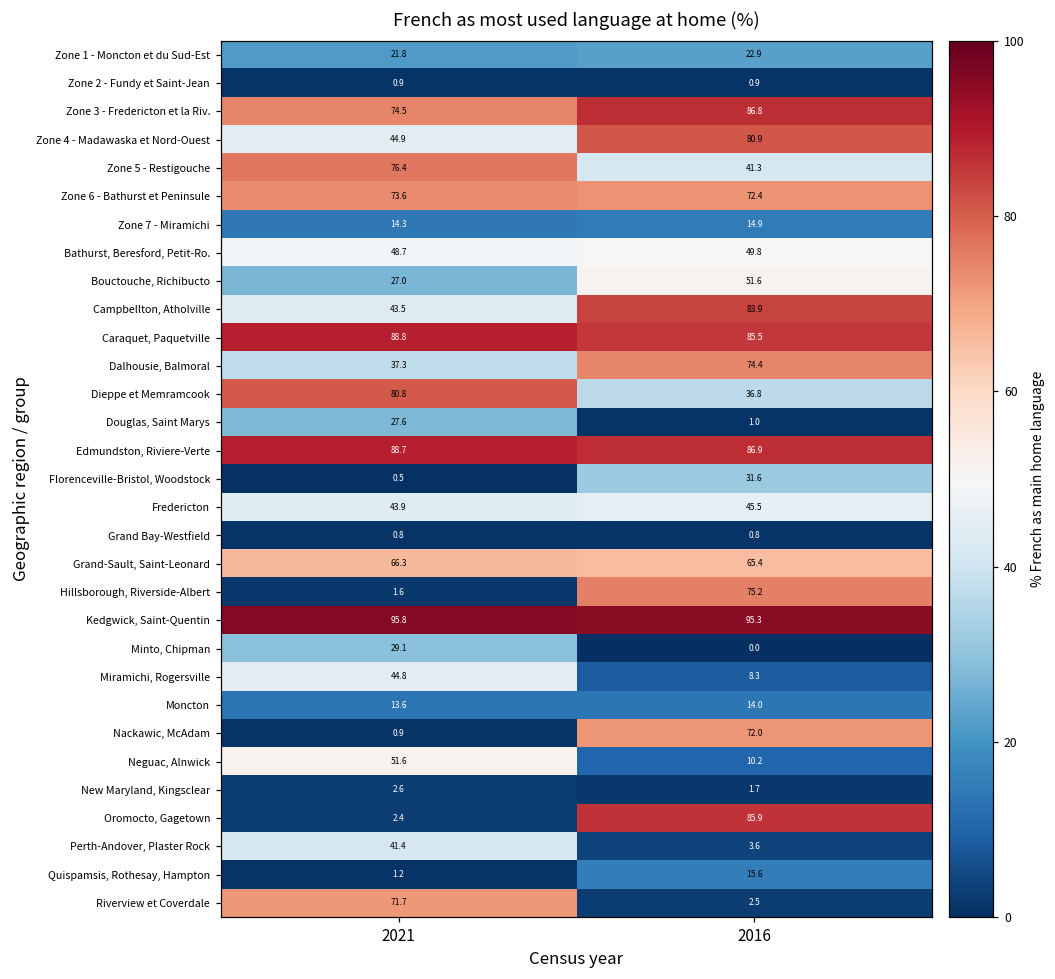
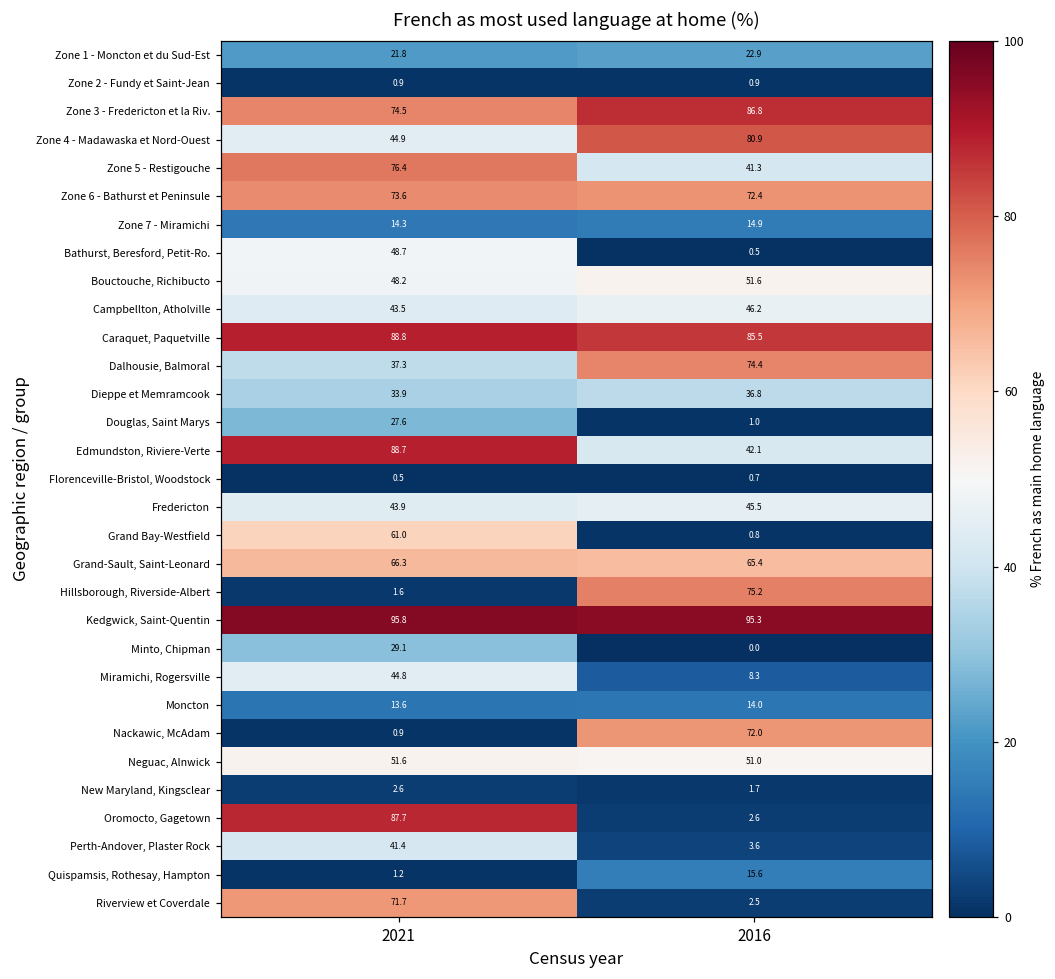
  {
    "Zone 1 - Moncton et du Sud-Est": {
      "2021": 21.8,
      "2016": 22.9
    },
    "Zone 2 - Fundy et Saint-Jean": {
      "2021": 0.9,
      "2016": 0.9
    },
    "Zone 3 - Fredericton et la Riv.": {
      "2021": 74.5,
      "2016": 86.8
    },
    "Zone 4 - Madawaska et Nord-Ouest": {
      "2021": 44.9,
      "2016": 80.9
    },
    "Zone 5 - Restigouche": {
      "2021": 76.4,
      "2016": 41.3
    },
    "Zone 6 - Bathurst et Peninsule": {
      "2021": 73.6,
      "2016": 72.4
    },
    "Zone 7 - Miramichi": {
      "2021": 14.3,
      "2016": 14.9
    },
    "Bathurst, Beresford, Petit-Ro.": {
      "2021": 48.7,
-     "2016": 49.8
+     "2016": 0.5
    },
    "Bouctouche, Richibucto": {
-     "2021": 27.0,
+     "2021": 48.2,
      "2016": 51.6
    },
    "Campbellton, Atholville": {
      "2021": 43.5,
-     "2016": 83.9
+     "2016": 46.2
    },
    "Caraquet, Paquetville": {
      "2021": 88.8,
      "2016": 85.5
    },
    "Dalhousie, Balmoral": {
      "2021": 37.3,
      "2016": 74.4
    },
    "Dieppe et Memramcook": {
-     "2021": 80.8,
+     "2021": 33.9,
      "2016": 36.8
    },
    "Douglas, Saint Marys": {
      "2021": 27.6,
      "2016": 1.0
    },
    "Edmundston, Riviere-Verte": {
      "2021": 88.7,
-     "2016": 86.9
+     "2016": 42.1
    },
    "Florenceville-Bristol, Woodstock": {
      "2021": 0.5,
-     "2016": 31.6
+     "2016": 0.7
    },
    "Fredericton": {
      "2021": 43.9,
      "2016": 45.5
    },
    "Grand Bay-Westfield": {
-     "2021": 0.8,
+     "2021": 61.0,
      "2016": 0.8
    },
    "Grand-Sault, Saint-Leonard": {
      "2021": 66.3,
      "2016": 65.4
    },
    "Hillsborough, Riverside-Albert": {
      "2021": 1.6,
      "2016": 75.2
    },
    "Kedgwick, Saint-Quentin": {
      "2021": 95.8,
      "2016": 95.3
    },
    "Minto, Chipman": {
      "2021": 29.1,
      "2016": 0.0
    },
    "Miramichi, Rogersville": {
      "2021": 44.8,
      "2016": 8.3
    },
    "Moncton": {
      "2021": 13.6,
      "2016": 14.0
    },
    "Nackawic, McAdam": {
      "2021": 0.9,
      "2016": 72.0
    },
    "Neguac, Alnwick": {
      "2021": 51.6,
-     "2016": 10.2
+     "2016": 51.0
    },
    "New Maryland, Kingsclear": {
      "2021": 2.6,
      "2016": 1.7
    },
    "Oromocto, Gagetown": {
-     "2021": 2.4,
-     "2016": 85.9
+     "2021": 87.7,
+     "2016": 2.6
    },
    "Perth-Andover, Plaster Rock": {
      "2021": 41.4,
      "2016": 3.6
    },
    "Quispamsis, Rothesay, Hampton": {
      "2021": 1.2,
      "2016": 15.6
    },
    "Riverview et Coverdale": {
      "2021": 71.7,
      "2016": 2.5
    }
  }
